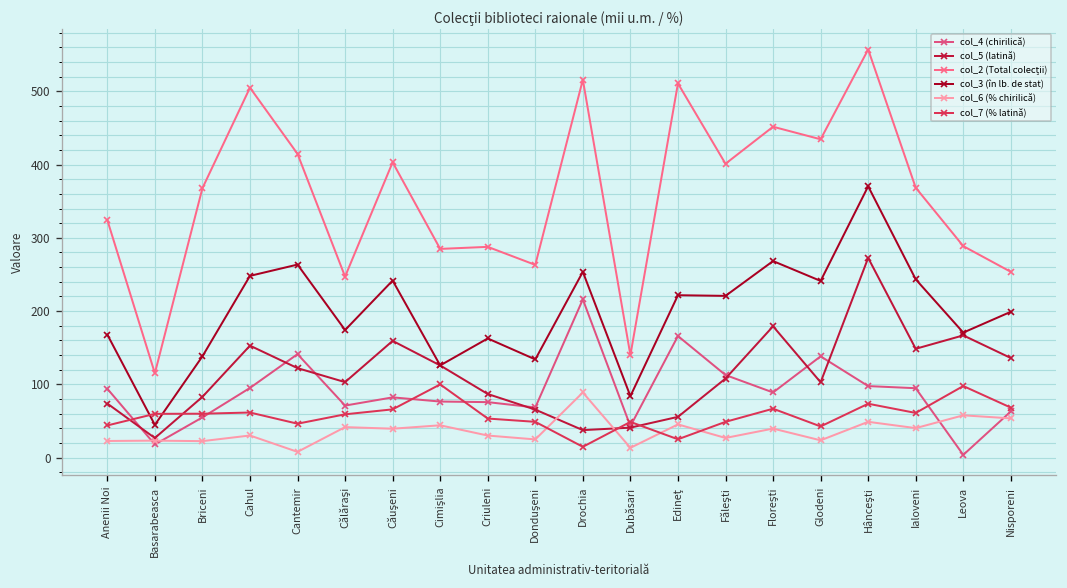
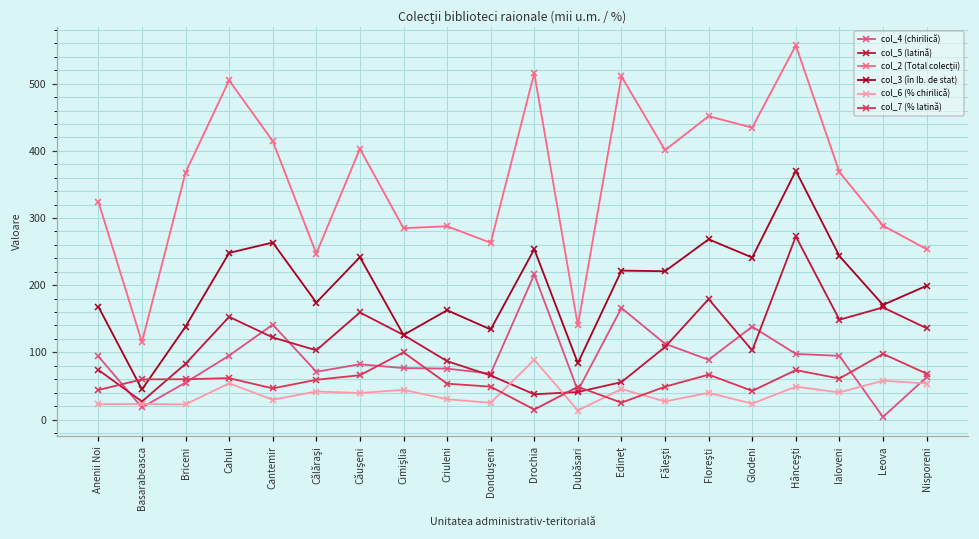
  {
    "col_6 (% chirilică)": {
      "Anenii Noi": 20,
      "Briceni": 20,
-     "Cahul": 30,
-     "Cantemir": 10,
+     "Cahul": 50,
+     "Cantemir": 30,
      "Călăraşi": 40,
      "Căuşeni": 40,
      "Cimişlia": 40,
      "Criuleni": 30,
      "Donduşeni": 20,
      "Drochia": 90,
      "Dubăsari": 10,
      "Edineţ": 50,
      "Făleşti": 30,
      "Floreşti": 40,
      "Glodeni": 20,
      "Hânceşti": 50,
      "Ialoveni": 40,
      "Leova": 60,
      "Nisporeni": 50
    }
  }
